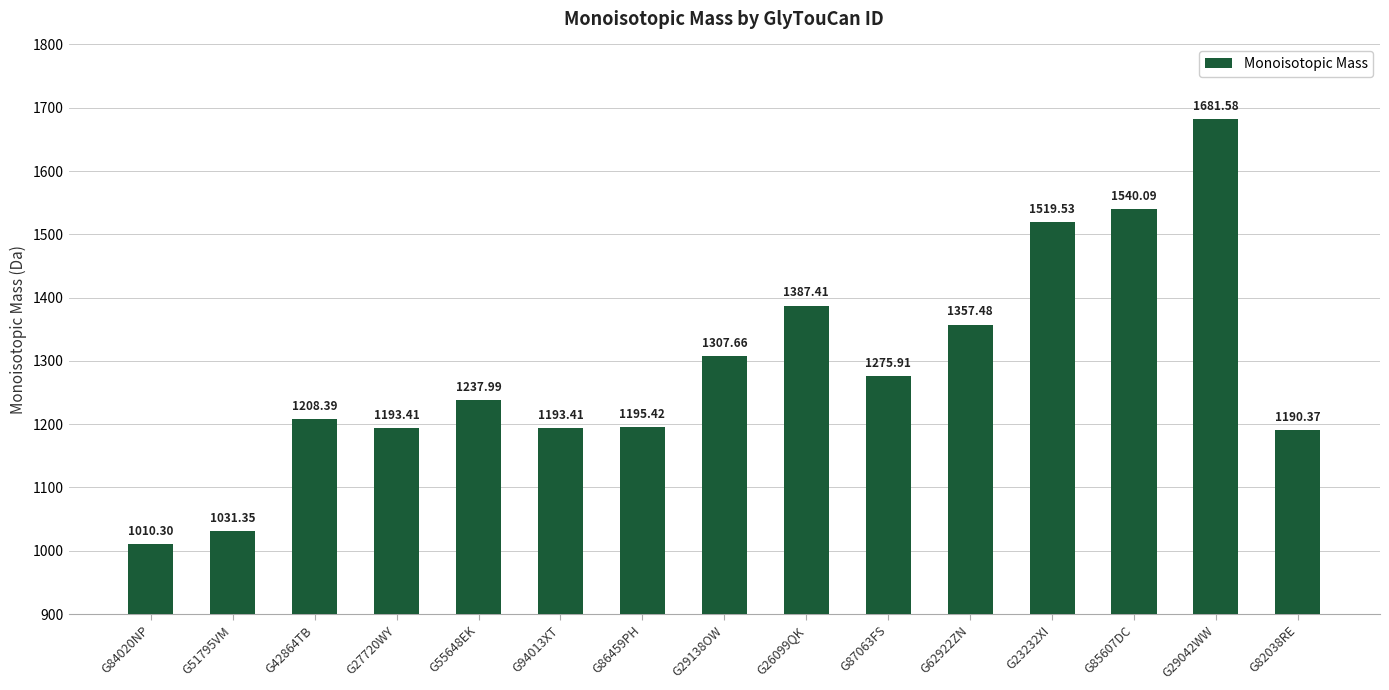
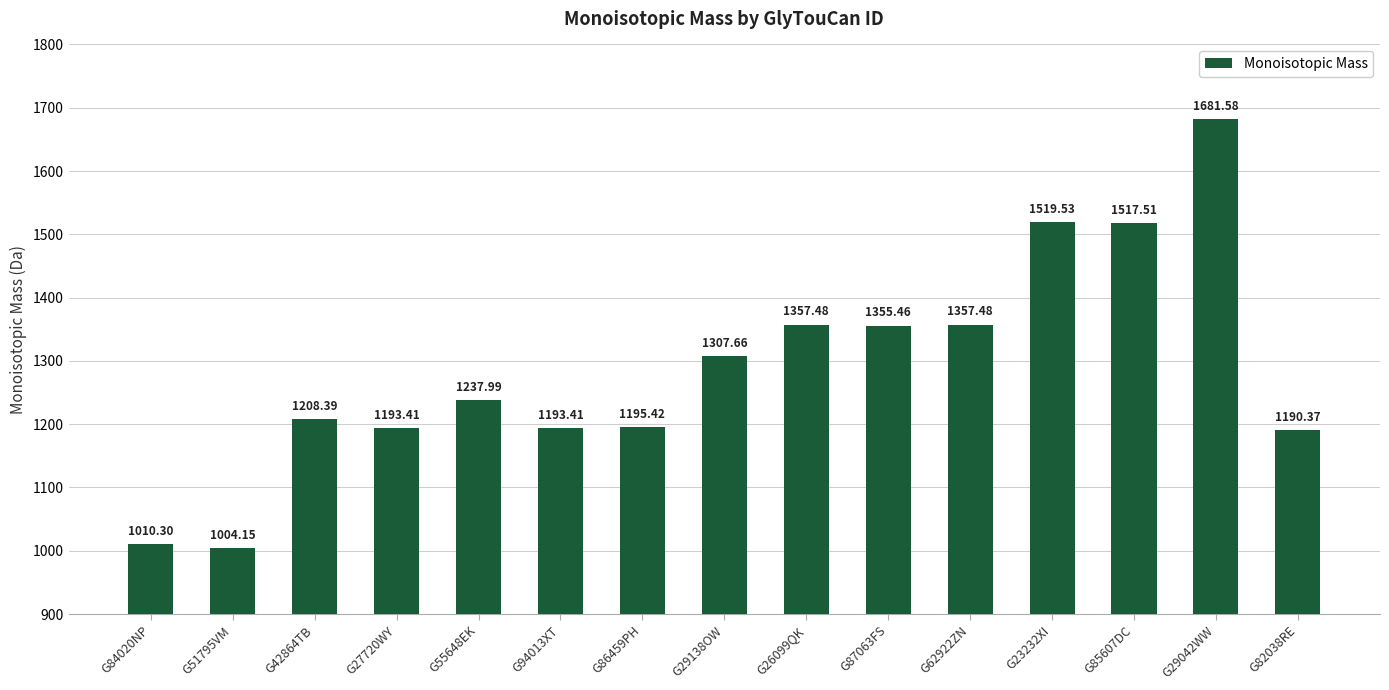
  {
    "G84020NP": 1010.30,
-   "G51795VM": 1031.35,
+   "G51795VM": 1004.15,
    "G42864TB": 1208.39,
    "G27720WY": 1193.41,
    "G55648EK": 1237.99,
    "G94013XT": 1193.41,
    "G86459PH": 1195.42,
    "G29138OW": 1307.66,
-   "G26099QK": 1387.41,
-   "G87063FS": 1275.91,
+   "G26099QK": 1357.48,
+   "G87063FS": 1355.46,
    "G62922ZN": 1357.48,
    "G23232XI": 1519.53,
-   "G85607DC": 1540.09,
+   "G85607DC": 1517.51,
    "G29042WW": 1681.58,
    "G82038RE": 1190.37
  }
